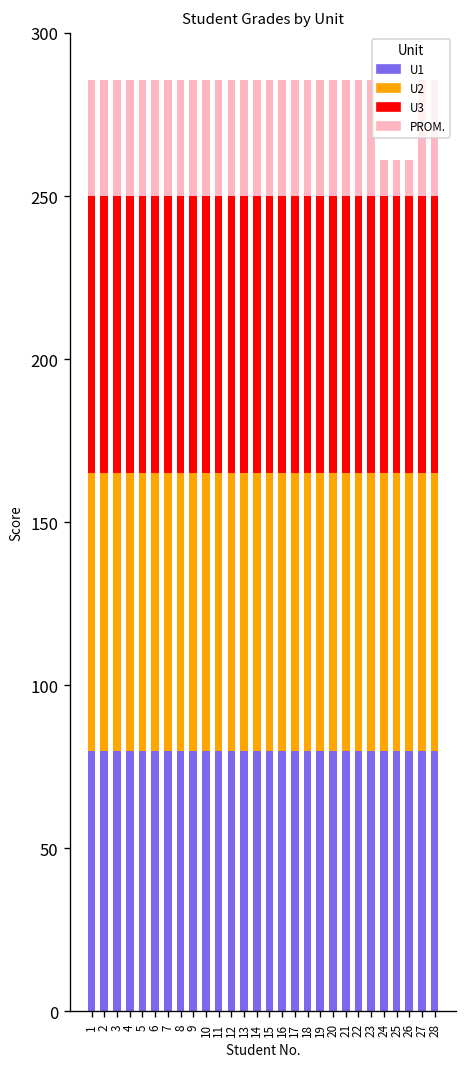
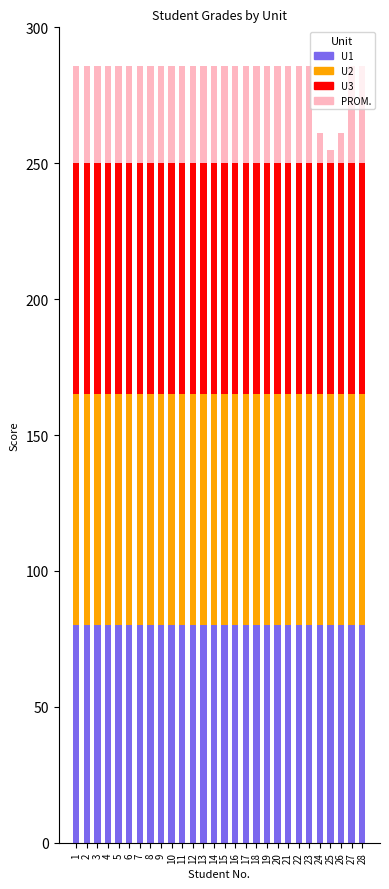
  {
    "U1": {
      "1": 80,
      "2": 80,
      "3": 80,
      "4": 80,
      "5": 80,
      "6": 80,
      "7": 80,
      "8": 80,
      "9": 80,
      "10": 80,
      "11": 80,
      "12": 80,
      "13": 80,
      "14": 80,
      "15": 80,
      "16": 80,
      "17": 80,
      "18": 80,
      "19": 80,
      "20": 80,
      "21": 80,
      "22": 80,
      "23": 80,
      "24": 80,
      "25": 80,
      "26": 80,
      "27": 80,
      "28": 80
    },
    "U2": {
      "1": 85,
      "2": 85,
      "3": 85,
      "4": 85,
      "5": 85,
      "6": 85,
      "7": 85,
      "8": 85,
      "9": 85,
      "10": 85,
      "11": 85,
      "12": 85,
      "13": 85,
      "14": 85,
      "15": 85,
      "16": 85,
      "17": 85,
      "18": 85,
      "19": 85,
      "20": 85,
      "21": 85,
      "22": 85,
      "23": 85,
      "24": 85,
      "25": 85,
      "26": 85,
      "27": 85,
      "28": 85
    },
    "U3": {
      "1": 85,
      "2": 85,
      "3": 85,
      "4": 85,
      "5": 85,
      "6": 85,
      "7": 85,
      "8": 85,
      "9": 85,
      "10": 85,
      "11": 85,
      "12": 85,
      "13": 85,
      "14": 85,
      "15": 85,
      "16": 85,
      "17": 85,
      "18": 85,
      "19": 85,
      "20": 85,
      "21": 85,
      "22": 85,
      "23": 85,
      "24": 85,
      "25": 85,
      "26": 85,
      "27": 85,
      "28": 85
    },
    "PROM.": {
      "1": 36,
      "2": 36,
      "3": 36,
      "4": 36,
      "5": 36,
      "6": 36,
      "7": 36,
      "8": 36,
      "9": 36,
      "10": 36,
      "11": 36,
      "12": 36,
      "13": 36,
      "14": 36,
      "15": 36,
      "16": 36,
      "17": 36,
      "18": 36,
      "19": 36,
      "20": 36,
      "21": 36,
      "22": 36,
      "23": 36,
      "24": 11,
-     "25": 11,
+     "25": 5,
      "26": 11
    }
  }
